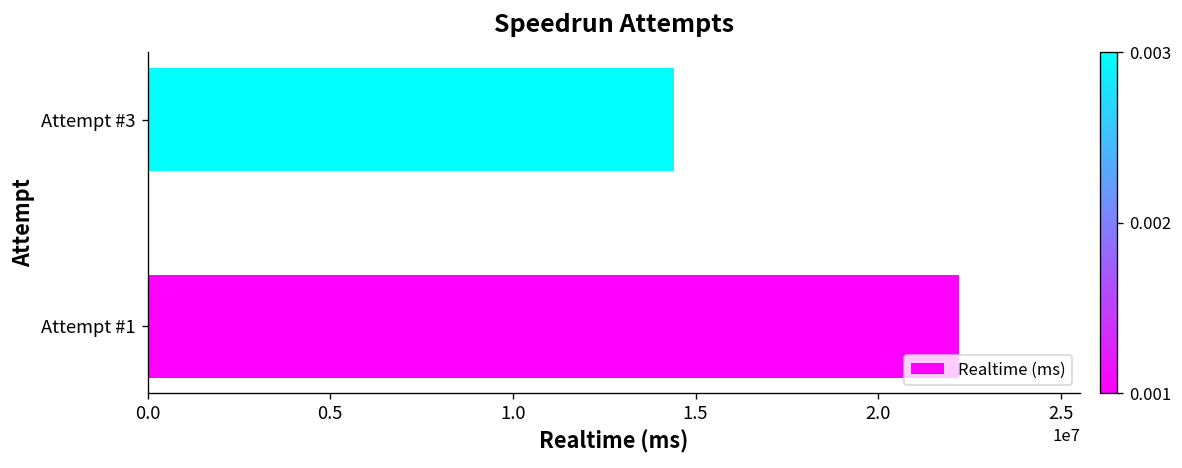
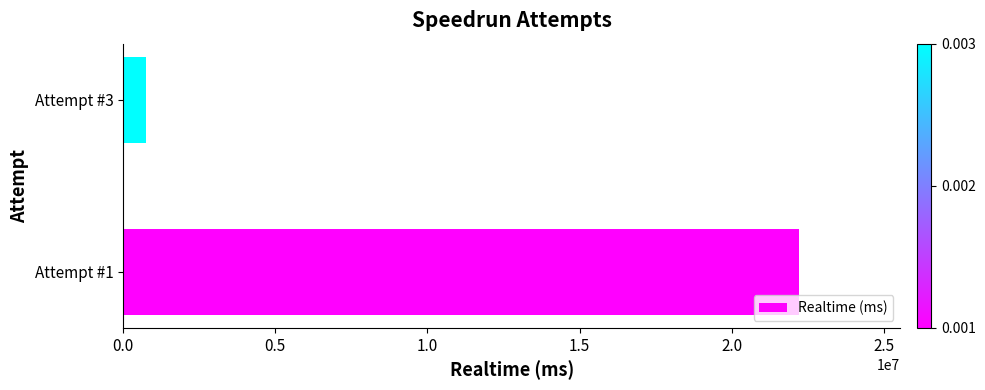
  {
-   "Attempt #3": 14400000,
+   "Attempt #3": 800000,
    "Attempt #1": 22200000
  }
